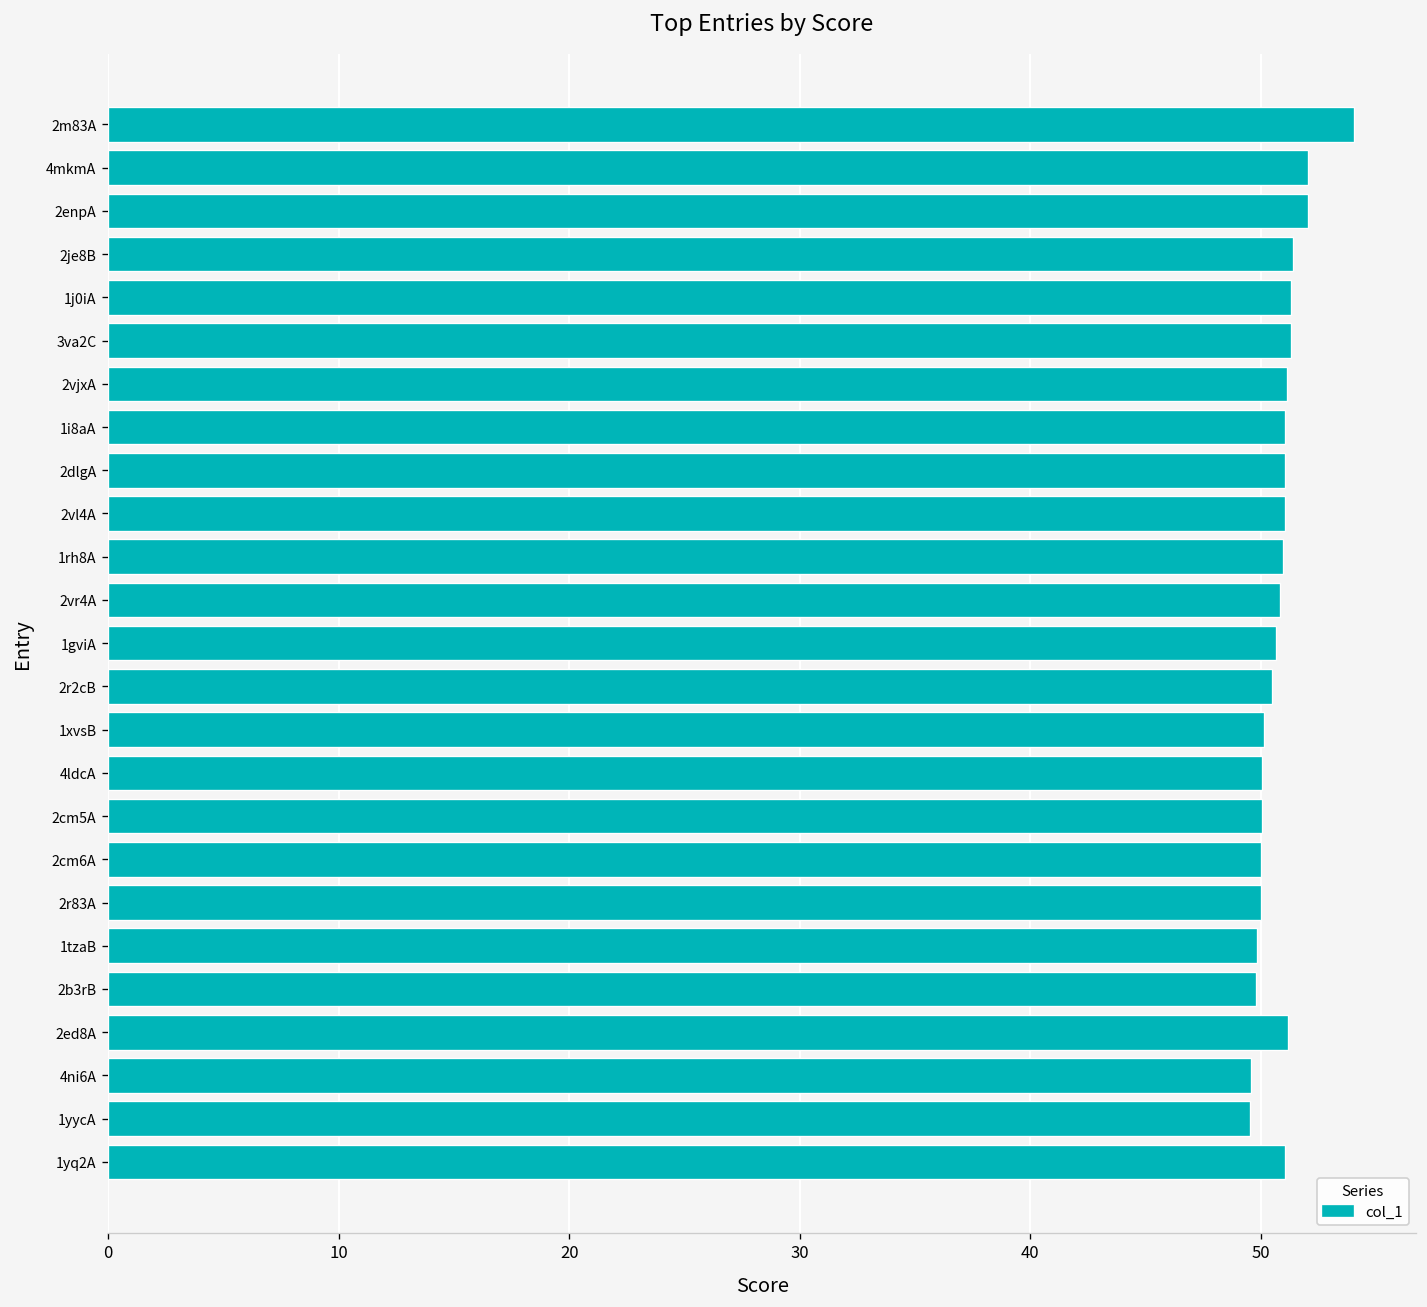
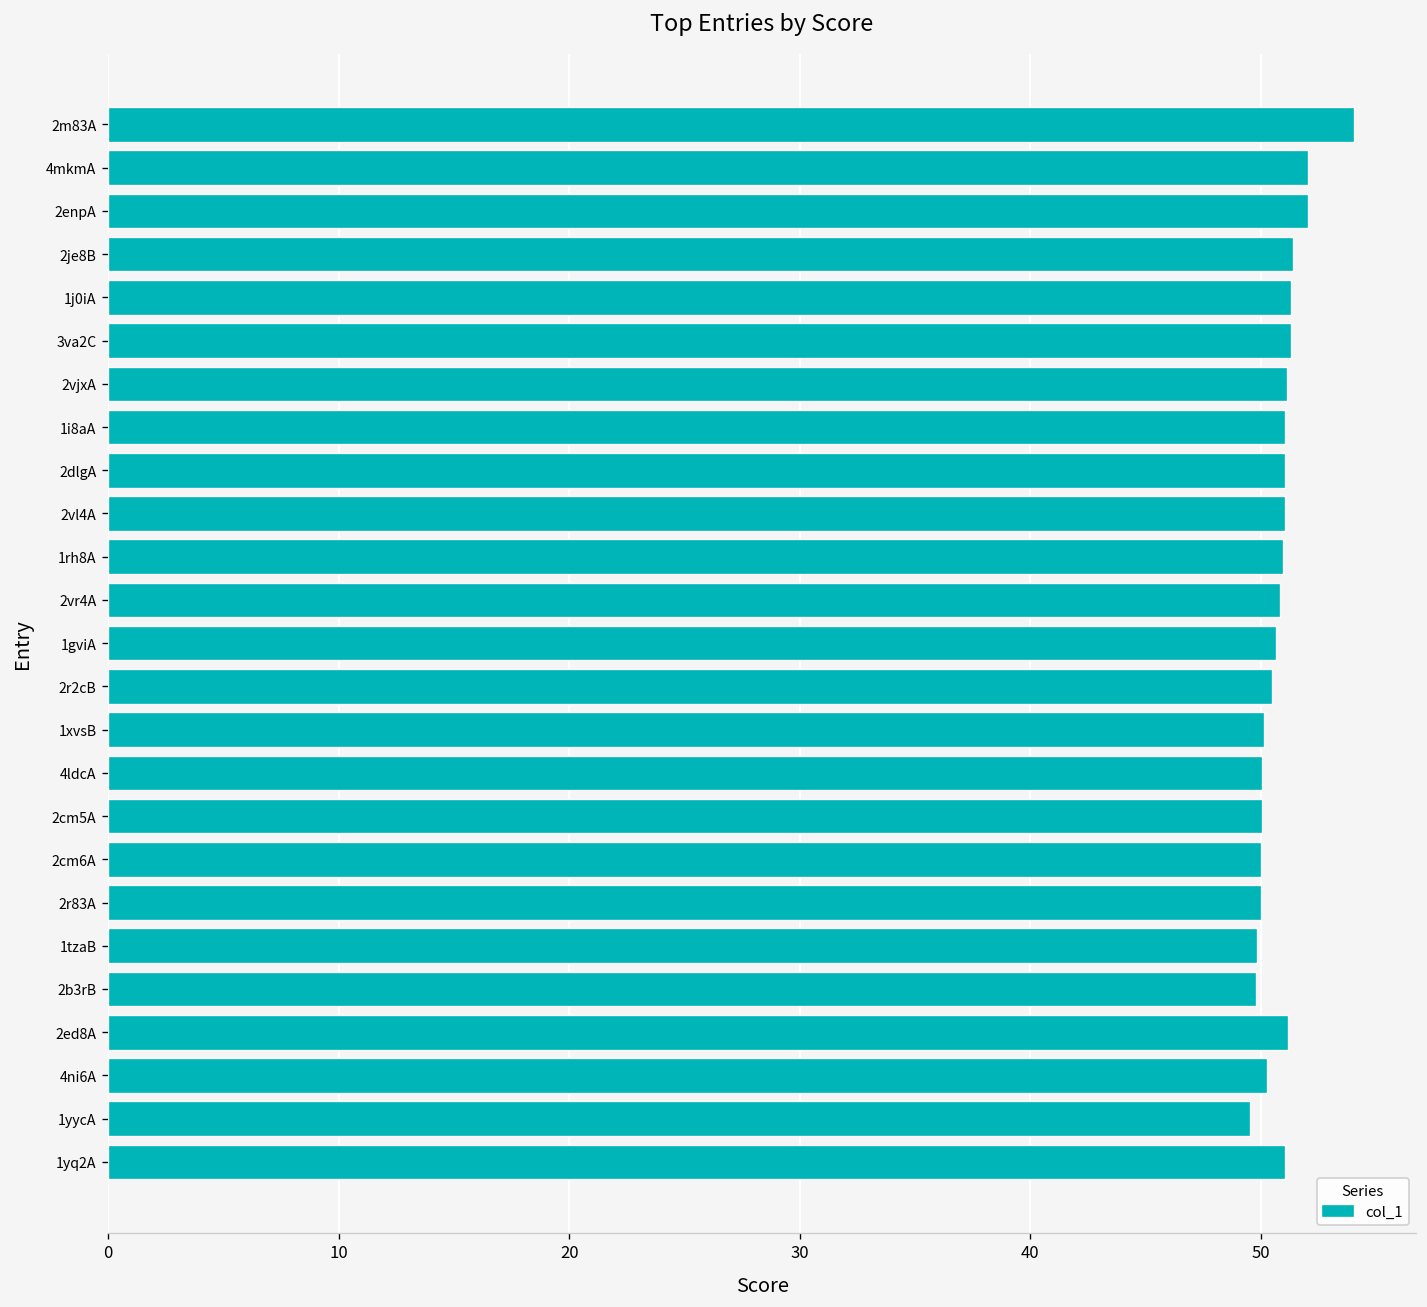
  {
    "2m83A": 54.0,
    "4mkmA": 52.0,
    "2enpA": 52.0,
    "2je8B": 51.4,
    "1j0iA": 51.3,
    "3va2C": 51.3,
    "2vjxA": 51.1,
    "1i8aA": 51.1,
    "2dlgA": 51.0,
    "2vl4A": 51.0,
    "1rh8A": 51.0,
    "2vr4A": 50.8,
    "1gviA": 50.7,
    "2r2cB": 50.5,
    "1xvsB": 50.1,
    "4ldcA": 50.1,
    "2cm5A": 50.0,
    "2cm6A": 50.0,
    "2r83A": 50.0,
    "1tzaB": 49.8,
    "2b3rB": 49.8,
    "2ed8A": 51.2,
-   "4ni6A": 49.6,
+   "4ni6A": 50.3,
    "1yycA": 49.5,
    "1yq2A": 51.1
  }
